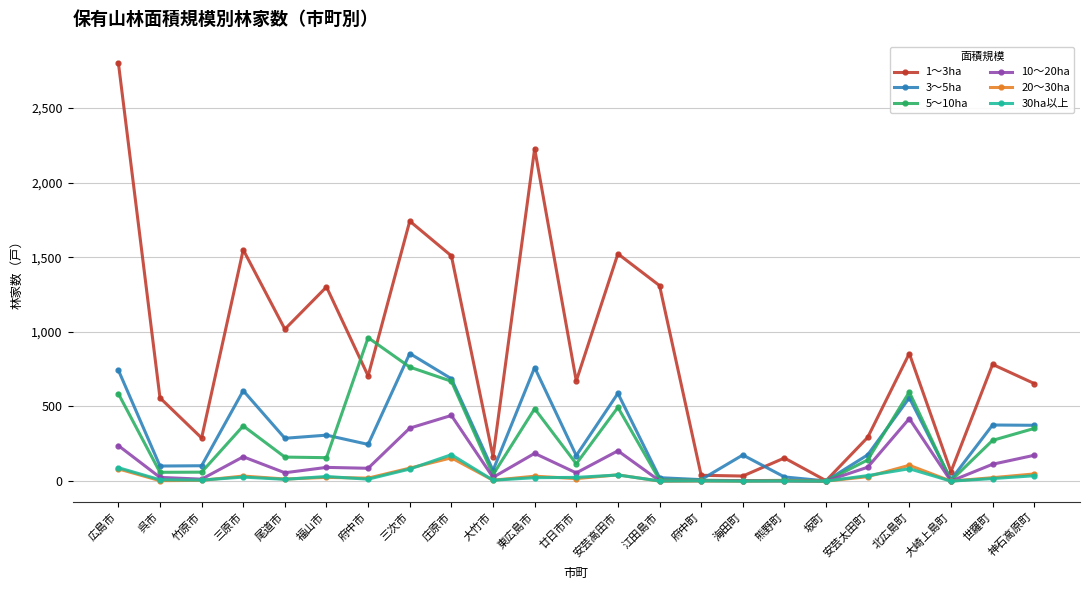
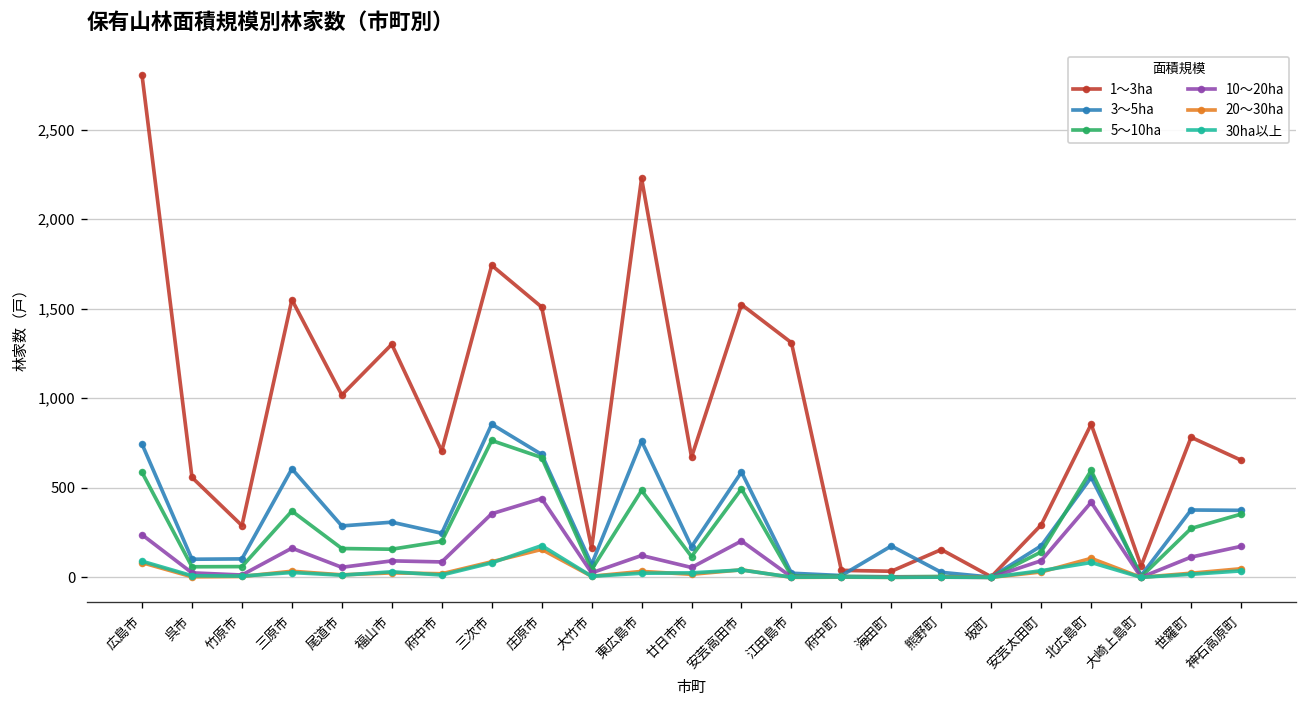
  {
    "1～3ha": {
      "広島市": "2,800",
      "呉市": "560",
      "竹原市": "290",
      "三原市": "1,550",
      "尾道市": "1,020",
      "福山市": "1,300",
      "府中市": "710",
      "三次市": "1,740",
      "庄原市": "1,510",
      "大竹市": "160",
      "東広島市": "2,230",
      "廿日市市": "670",
      "安芸高田市": "1,520",
      "江田島市": "1,310",
      "府中町": "40",
      "海田町": "30",
      "熊野町": "160",
      "安芸太田町": "290",
      "北広島町": "860",
      "大崎上島町": "60",
      "世羅町": "780",
      "神石高原町": "650"
    },
    "3～5ha": {
      "広島市": "740",
      "呉市": "100",
      "竹原市": "100",
      "三原市": "610",
      "尾道市": "290",
      "福山市": "310",
      "府中市": "250",
      "三次市": "860",
      "庄原市": "690",
      "大竹市": "70",
      "東広島市": "760",
      "廿日市市": "170",
      "安芸高田市": "590",
      "海田町": "180",
      "熊野町": "30",
      "安芸太田町": "180",
      "北広島町": "560",
      "世羅町": "380",
      "神石高原町": "370"
    },
    "5～10ha": {
      "広島市": "590",
      "呉市": "60",
      "竹原市": "60",
      "三原市": "370",
      "尾道市": "160",
      "福山市": "160",
-     "府中市": "960",
+     "府中市": "200",
      "三次市": "760",
      "庄原市": "670",
      "大竹市": "40",
      "東広島市": "490",
      "廿日市市": "120",
      "安芸高田市": "490",
      "安芸太田町": "140",
      "北広島町": "600",
      "世羅町": "270",
      "神石高原町": "350"
    },
    "10～20ha": {
      "広島市": "240",
      "三原市": "160",
      "尾道市": "60",
      "福山市": "90",
      "府中市": "90",
      "三次市": "360",
      "庄原市": "440",
      "大竹市": "30",
-     "東広島市": "190",
+     "東広島市": "120",
      "廿日市市": "60",
      "安芸高田市": "200",
      "安芸太田町": "90",
      "北広島町": "420",
      "世羅町": "110",
      "神石高原町": "170"
    },
    "20～30ha": {
      "庄原市": "160",
      "北広島町": "110"
    },
    "30ha以上": {
      "庄原市": "180",
      "北広島町": "80"
    }
  }
